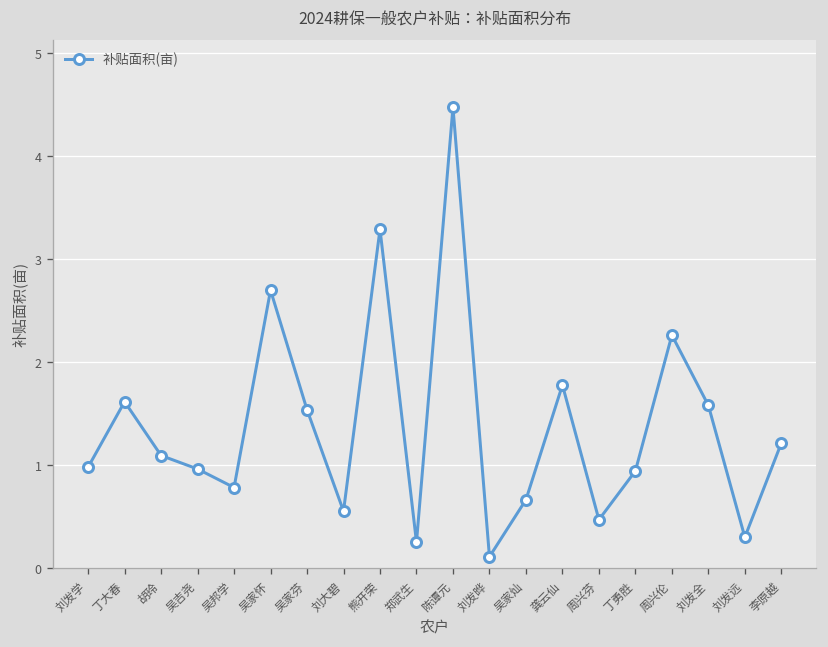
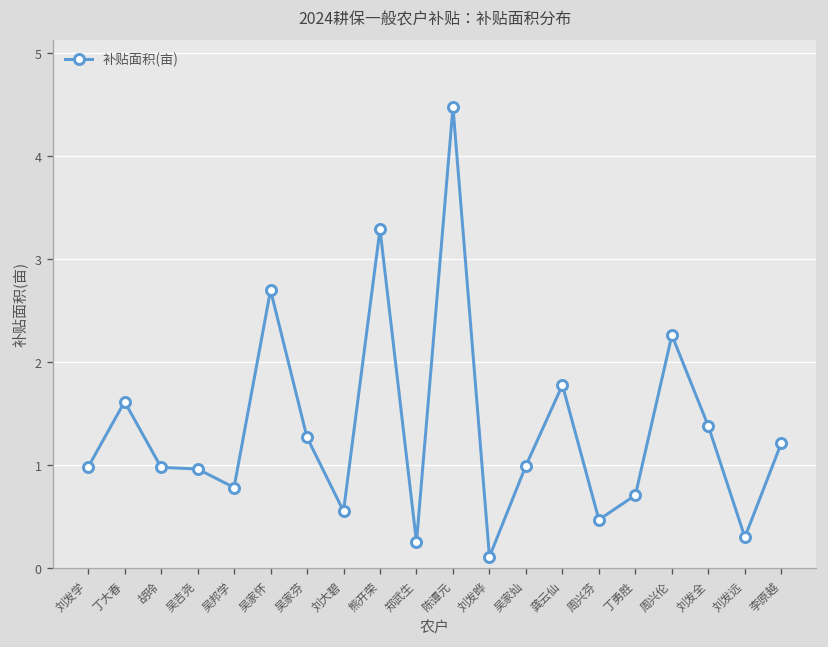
  {
    "刘发学": 1.0,
    "丁大春": 1.6,
-   "胡玲": 1.1,
+   "胡玲": 1.0,
    "吴吉尧": 1.0,
    "吴邦学": 0.8,
    "吴家怀": 2.7,
-   "吴家芬": 1.5,
+   "吴家芬": 1.3,
    "刘大碧": 0.6,
    "熊开荣": 3.3,
    "郑武生": 0.2,
    "陈谭元": 4.5,
    "刘发晔": 0.1,
-   "吴家灿": 0.7,
+   "吴家灿": 1.0,
    "龚云仙": 1.8,
    "周兴芬": 0.5,
-   "丁勇胜": 0.9,
+   "丁勇胜": 0.7,
    "周兴伦": 2.3,
-   "刘发全": 1.6,
+   "刘发全": 1.4,
    "刘发远": 0.3,
    "李原越": 1.2
  }
